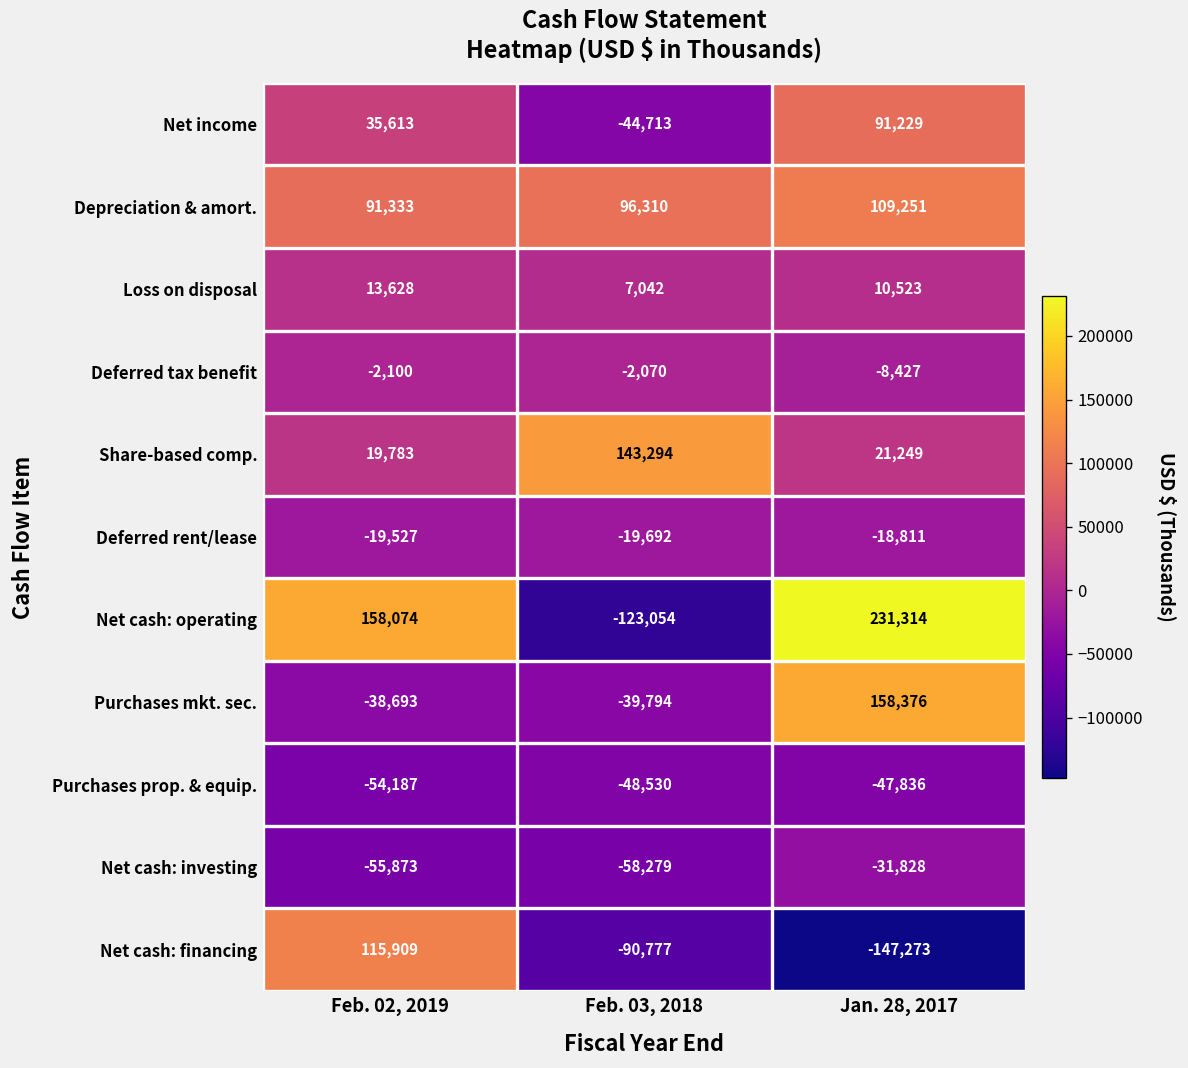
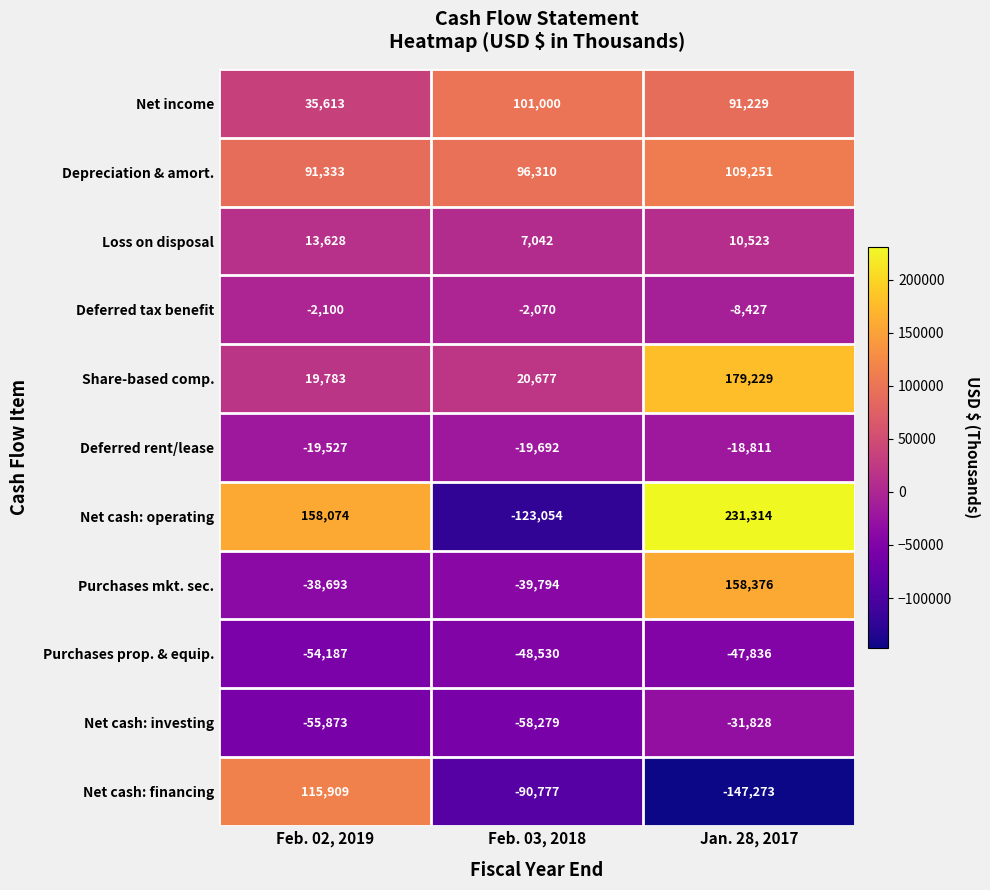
  {
    "Net income": {
      "Feb. 02, 2019": "35,613",
-     "Feb. 03, 2018": "-44,713",
+     "Feb. 03, 2018": "101,000",
      "Jan. 28, 2017": "91,229"
    },
    "Depreciation & amort.": {
      "Feb. 02, 2019": "91,333",
      "Feb. 03, 2018": "96,310",
      "Jan. 28, 2017": "109,251"
    },
    "Loss on disposal": {
      "Feb. 02, 2019": "13,628",
      "Feb. 03, 2018": "7,042",
      "Jan. 28, 2017": "10,523"
    },
    "Deferred tax benefit": {
      "Feb. 02, 2019": "-2,100",
      "Feb. 03, 2018": "-2,070",
      "Jan. 28, 2017": "-8,427"
    },
    "Share-based comp.": {
      "Feb. 02, 2019": "19,783",
-     "Feb. 03, 2018": "143,294",
-     "Jan. 28, 2017": "21,249"
+     "Feb. 03, 2018": "20,677",
+     "Jan. 28, 2017": "179,229"
    },
    "Deferred rent/lease": {
      "Feb. 02, 2019": "-19,527",
      "Feb. 03, 2018": "-19,692",
      "Jan. 28, 2017": "-18,811"
    },
    "Net cash: operating": {
      "Feb. 02, 2019": "158,074",
      "Feb. 03, 2018": "-123,054",
      "Jan. 28, 2017": "231,314"
    },
    "Purchases mkt. sec.": {
      "Feb. 02, 2019": "-38,693",
      "Feb. 03, 2018": "-39,794",
      "Jan. 28, 2017": "158,376"
    },
    "Purchases prop. & equip.": {
      "Feb. 02, 2019": "-54,187",
      "Feb. 03, 2018": "-48,530",
      "Jan. 28, 2017": "-47,836"
    },
    "Net cash: investing": {
      "Feb. 02, 2019": "-55,873",
      "Feb. 03, 2018": "-58,279",
      "Jan. 28, 2017": "-31,828"
    },
    "Net cash: financing": {
      "Feb. 02, 2019": "115,909",
      "Feb. 03, 2018": "-90,777",
      "Jan. 28, 2017": "-147,273"
    }
  }
